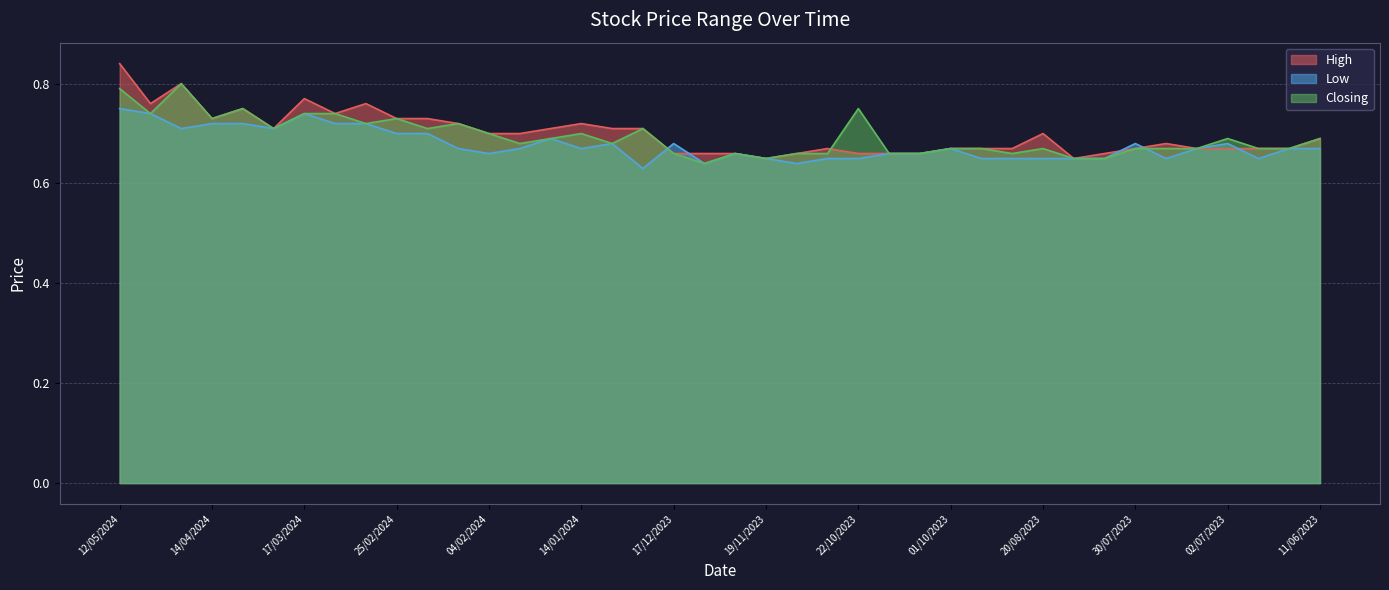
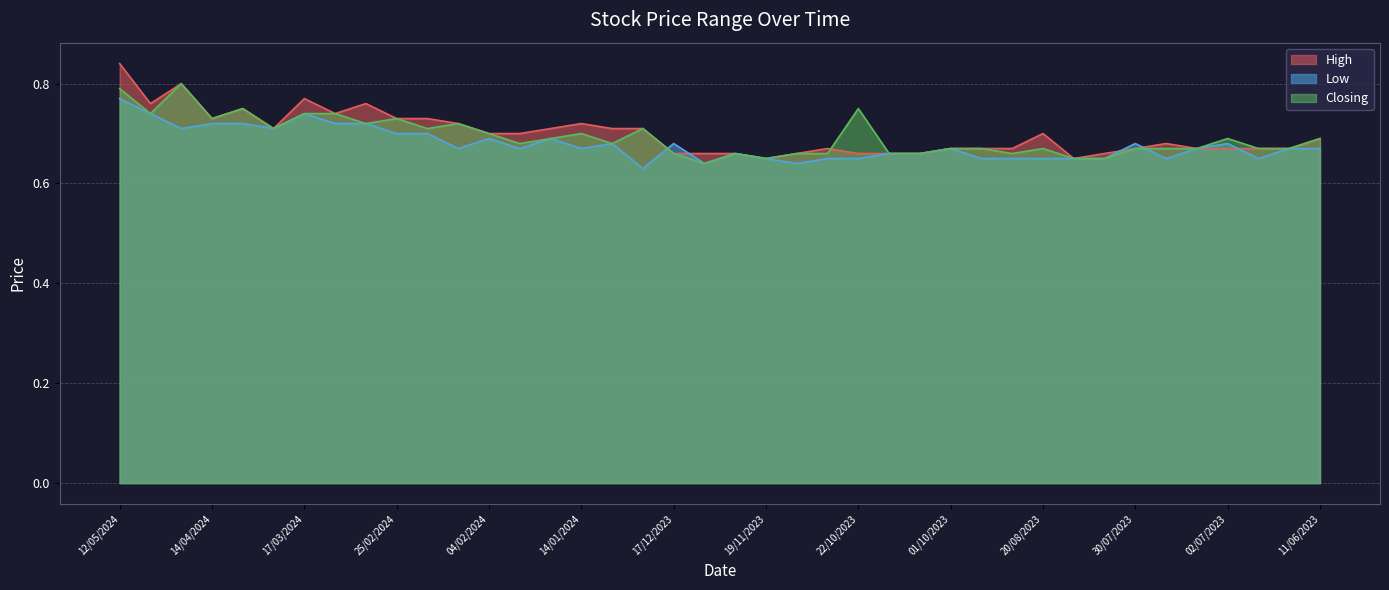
  {
    "High": {
      "12/05/2024": 0.84,
      "17/03/2024": 0.77,
      "14/01/2024": 0.72,
      "22/10/2023": 0.66,
      "20/08/2023": 0.70,
      "02/07/2023": 0.67
    },
    "Low": {
-     "12/05/2024": 0.75,
+     "12/05/2024": 0.77,
      "14/04/2024": 0.72,
      "25/02/2024": 0.70,
-     "04/02/2024": 0.66,
+     "04/02/2024": 0.69,
      "14/01/2024": 0.67,
      "17/12/2023": 0.68,
      "22/10/2023": 0.65,
      "20/08/2023": 0.65,
      "30/07/2023": 0.68,
      "02/07/2023": 0.68,
      "11/06/2023": 0.67
    },
    "Closing": {
      "12/05/2024": 0.79,
      "14/01/2024": 0.70,
      "22/10/2023": 0.75,
      "20/08/2023": 0.67,
      "02/07/2023": 0.69
    }
  }
